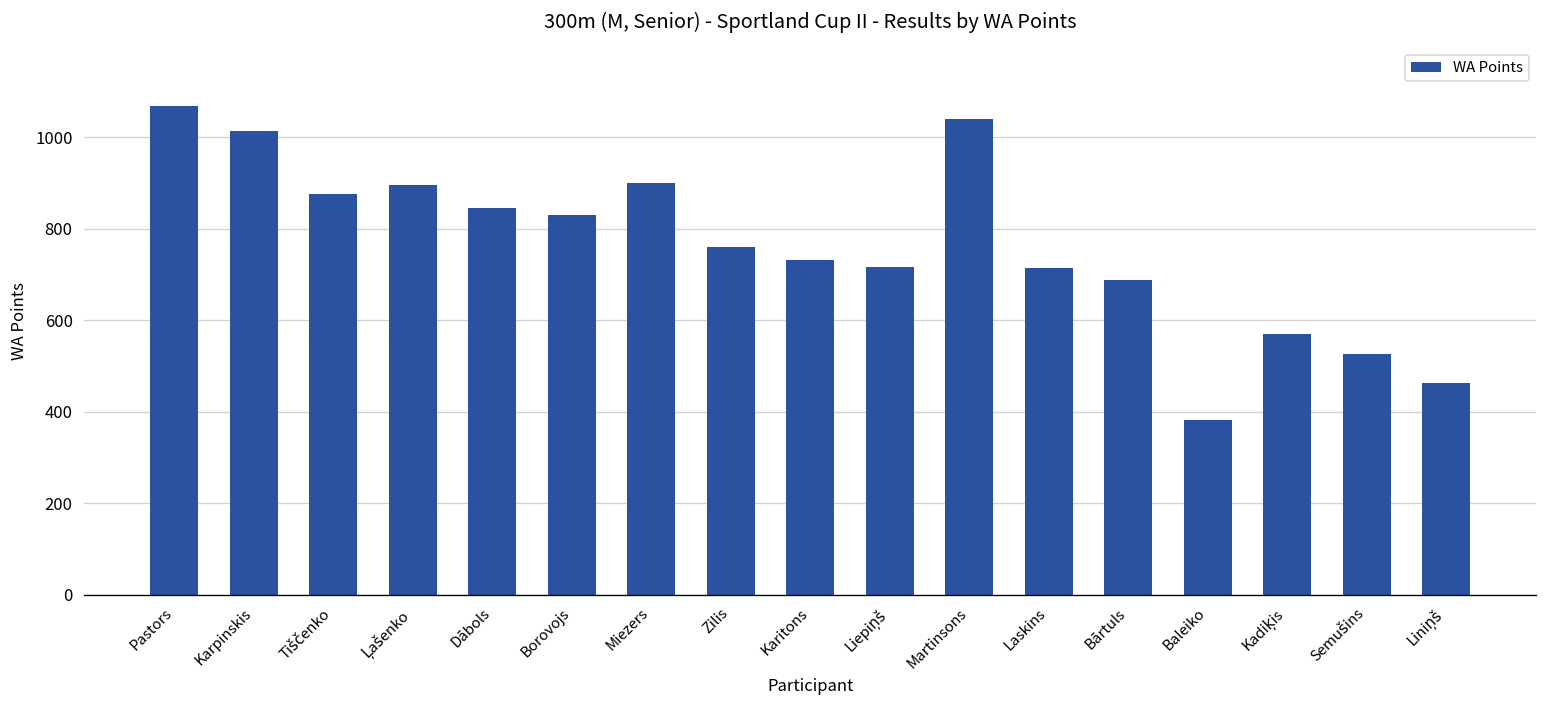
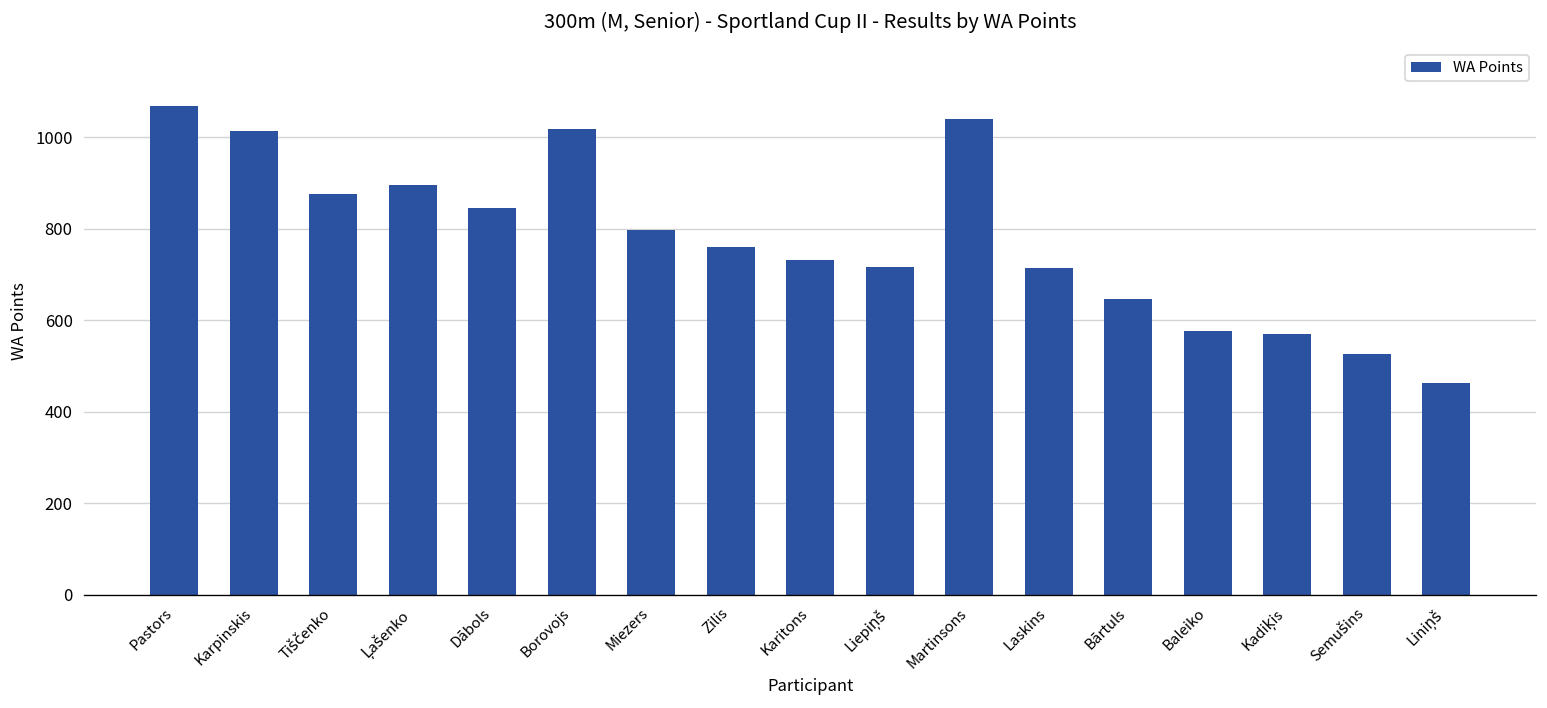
  {
    "Pastors": 1070,
    "Karpinskis": 1010,
    "Tiščenko": 880,
    "Ļašenko": 900,
    "Dābols": 850,
-   "Borovojs": 830,
-   "Miezers": 900,
+   "Borovojs": 1020,
+   "Miezers": 800,
    "Zilis": 760,
    "Karitons": 730,
    "Liepiņš": 720,
    "Martinsons": 1040,
    "Laskins": 720,
-   "Bārtuls": 690,
-   "Baleiko": 380,
+   "Bārtuls": 650,
+   "Baleiko": 580,
    "Kadiķis": 570,
    "Semušins": 530,
    "Liniņš": 460
  }
